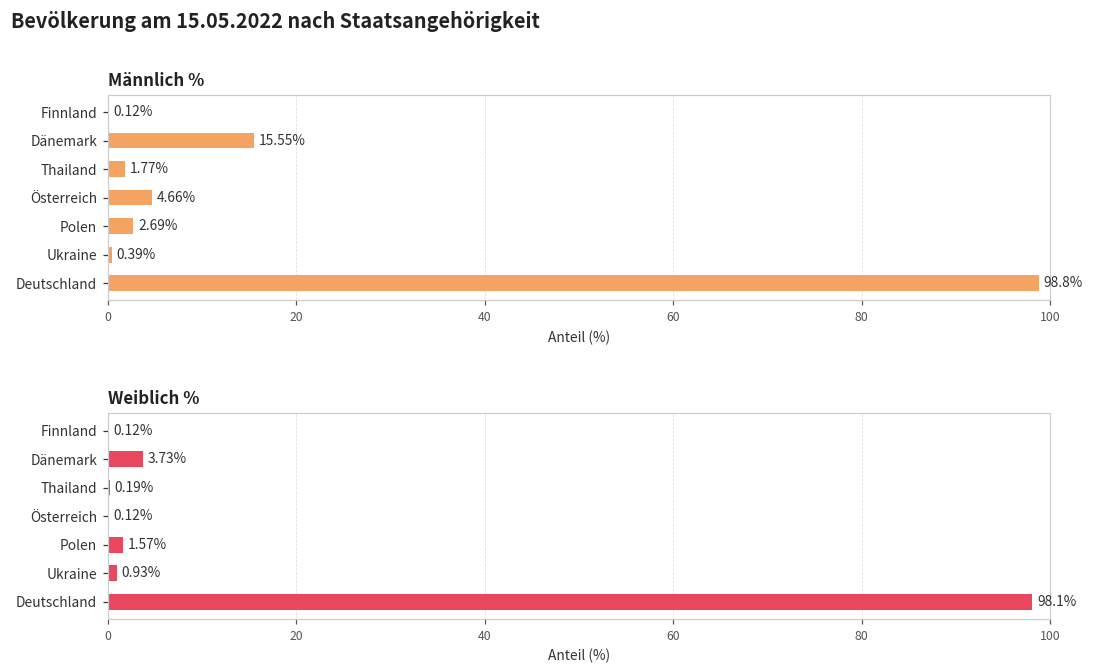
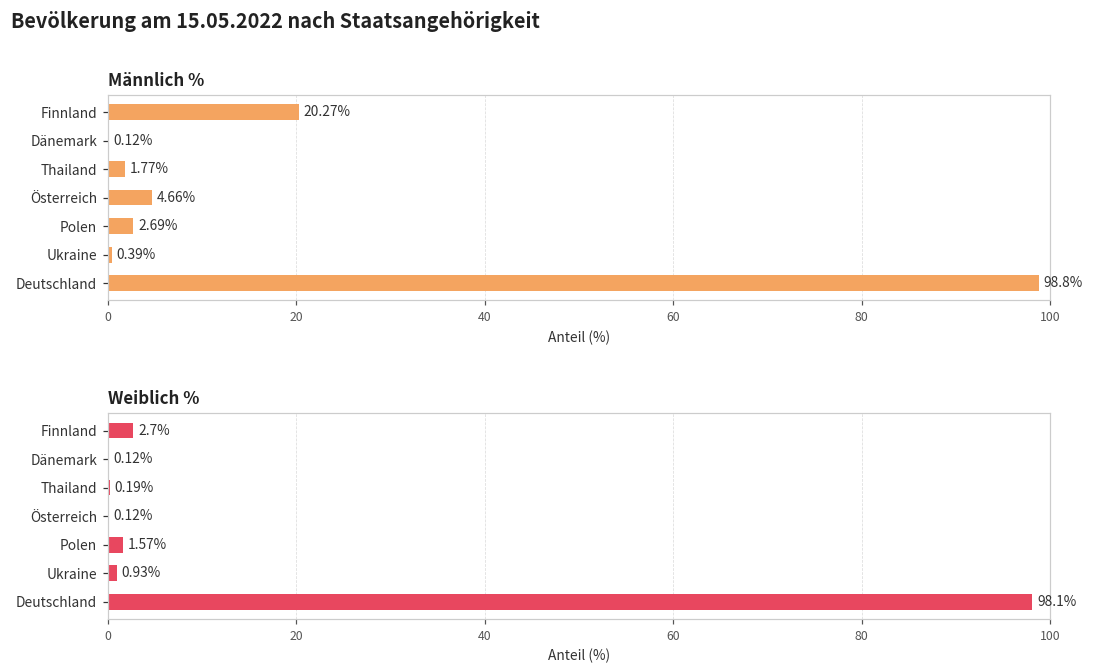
  {
    "Männlich %": {
-     "Finnland": "0.12%",
-     "Dänemark": "15.55%",
+     "Finnland": "20.27%",
+     "Dänemark": "0.12%",
      "Thailand": "1.77%",
      "Österreich": "4.66%",
      "Polen": "2.69%",
      "Ukraine": "0.39%",
      "Deutschland": "98.8%"
    },
    "Weiblich %": {
-     "Finnland": "0.12%",
-     "Dänemark": "3.73%",
+     "Finnland": "2.7%",
+     "Dänemark": "0.12%",
      "Thailand": "0.19%",
      "Österreich": "0.12%",
      "Polen": "1.57%",
      "Ukraine": "0.93%",
      "Deutschland": "98.1%"
    }
  }
